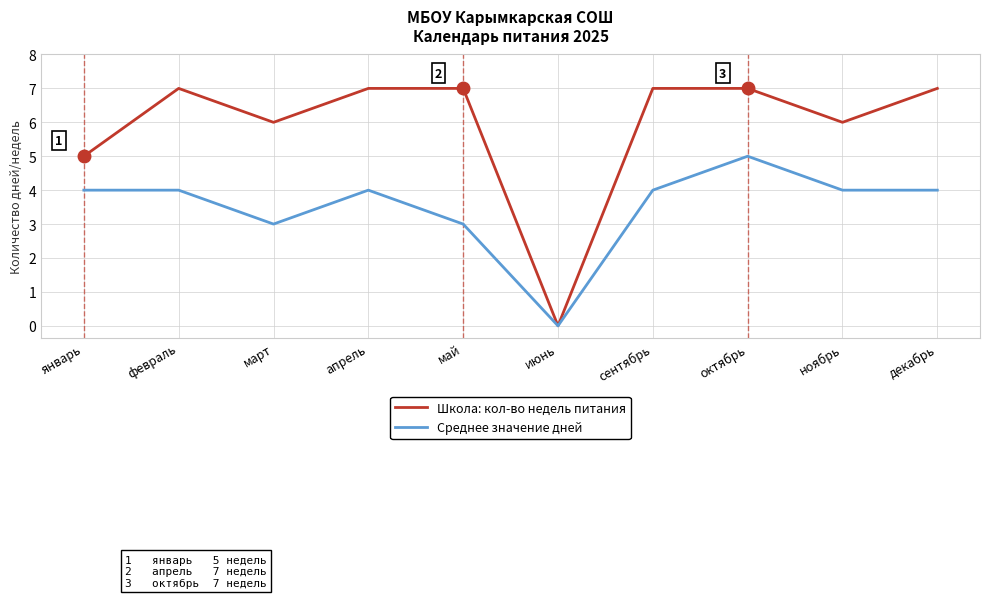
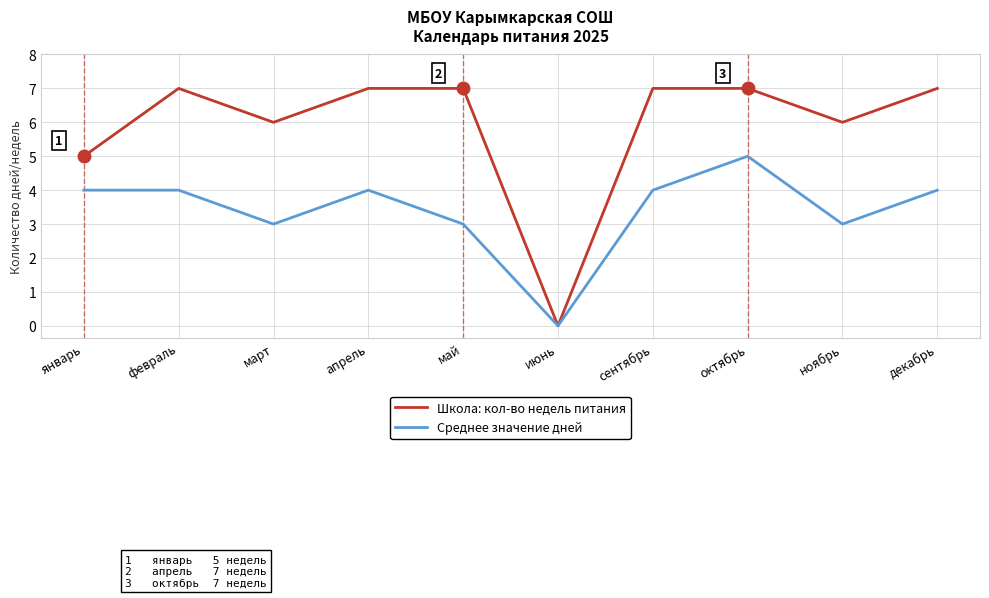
  {
    "Среднее значение дней": {
      "январь": 4,
      "февраль": 4,
      "март": 3,
      "апрель": 4,
      "май": 3,
      "сентябрь": 4,
      "октябрь": 5,
-     "ноябрь": 4,
+     "ноябрь": 3,
      "декабрь": 4
    }
  }
